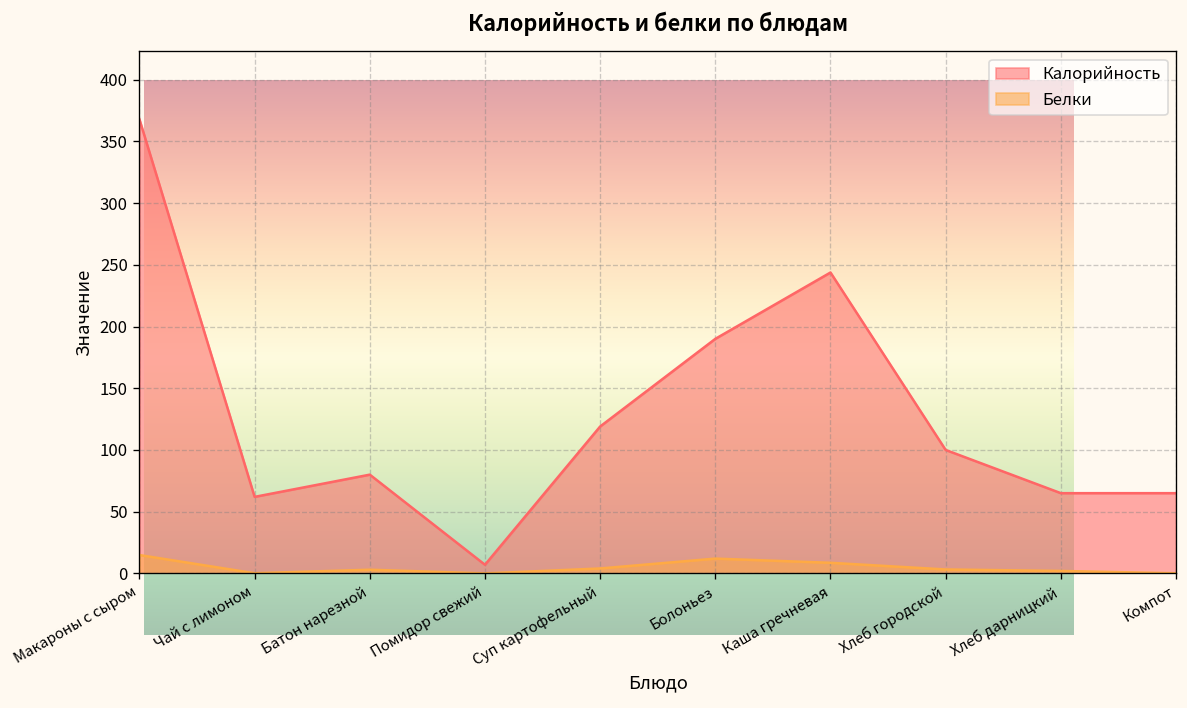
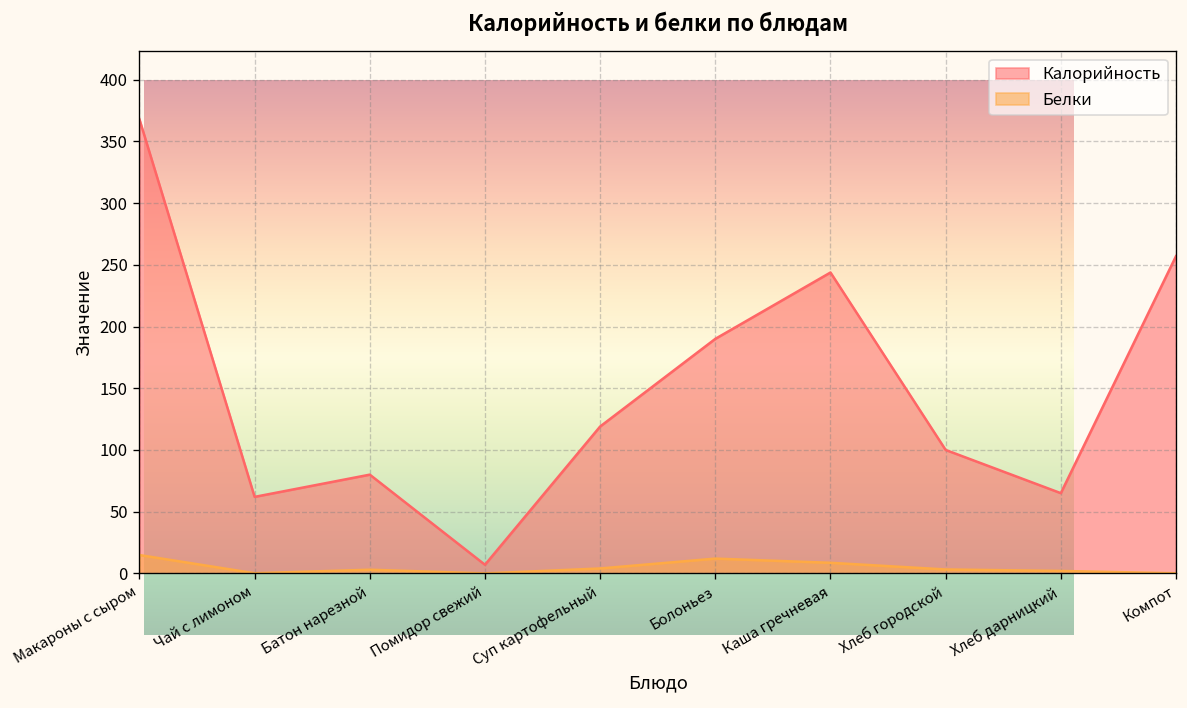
  {
    "Калорийность": {
      "Макароны с сыром": 368,
-     "Компот": 65
+     "Компот": 257
    },
    "Белки": {
      "Макароны с сыром": 15,
      "Компот": 0
    }
  }
